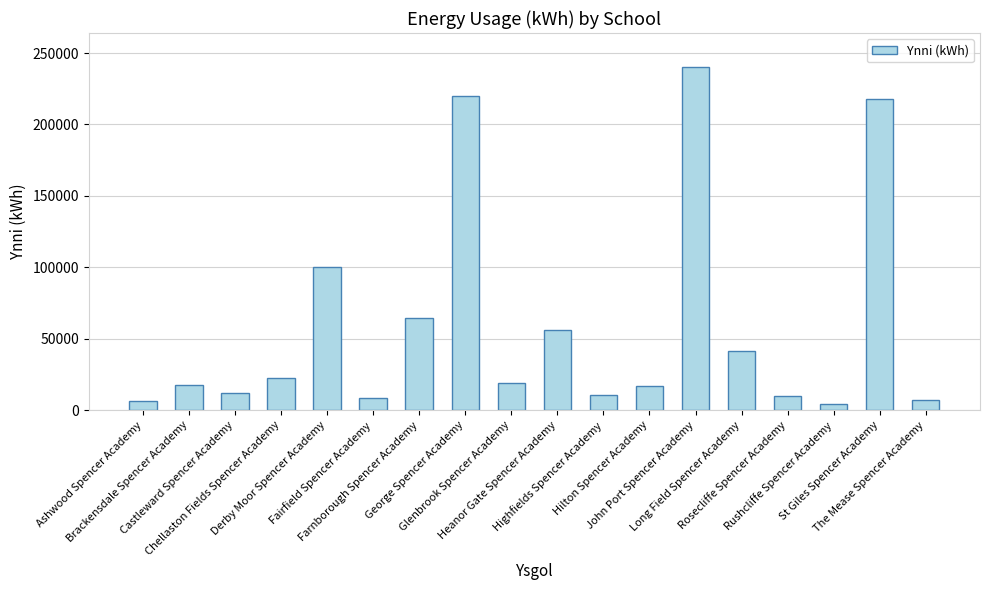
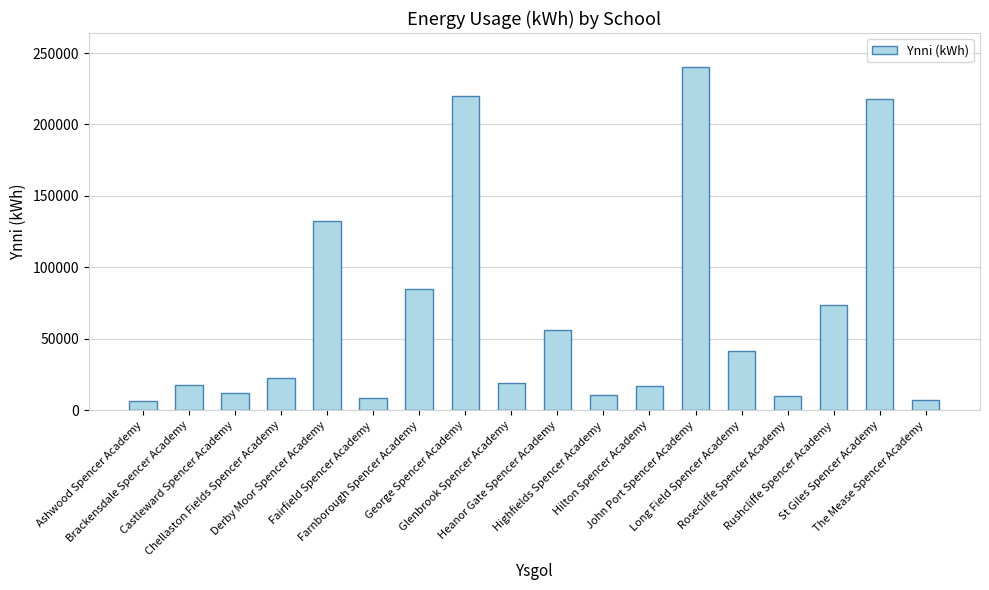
  {
    "Ashwood Spencer Academy": 6000,
    "Brackensdale Spencer Academy": 18000,
    "Castleward Spencer Academy": 12000,
    "Chellaston Fields Spencer Academy": 23000,
-   "Derby Moor Spencer Academy": 100000,
+   "Derby Moor Spencer Academy": 132000,
    "Fairfield Spencer Academy": 9000,
-   "Farnborough Spencer Academy": 64000,
+   "Farnborough Spencer Academy": 85000,
    "George Spencer Academy": 220000,
    "Glenbrook Spencer Academy": 19000,
    "Heanor Gate Spencer Academy": 56000,
    "Highfields Spencer Academy": 11000,
    "Hilton Spencer Academy": 17000,
    "John Port Spencer Academy": 240000,
    "Long Field Spencer Academy": 41000,
    "Rosecliffe Spencer Academy": 10000,
-   "Rushcliffe Spencer Academy": 5000,
+   "Rushcliffe Spencer Academy": 74000,
    "St Giles Spencer Academy": 218000,
    "The Mease Spencer Academy": 7000
  }
